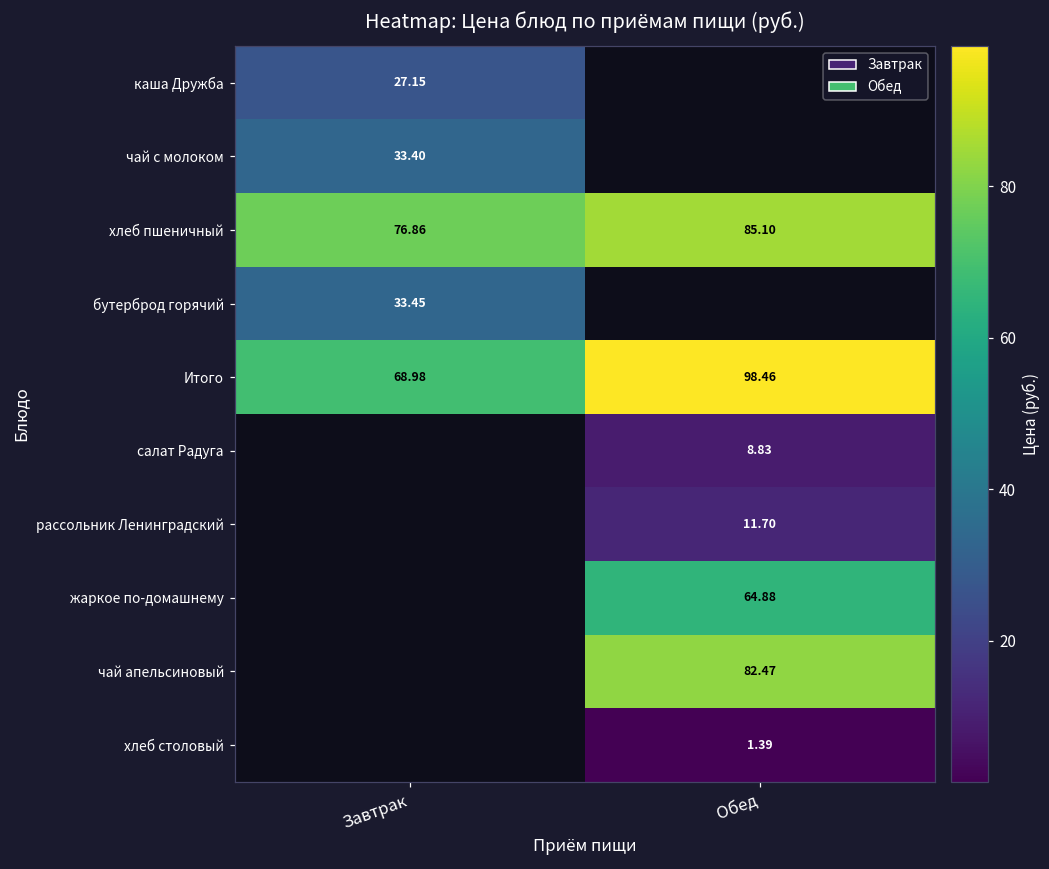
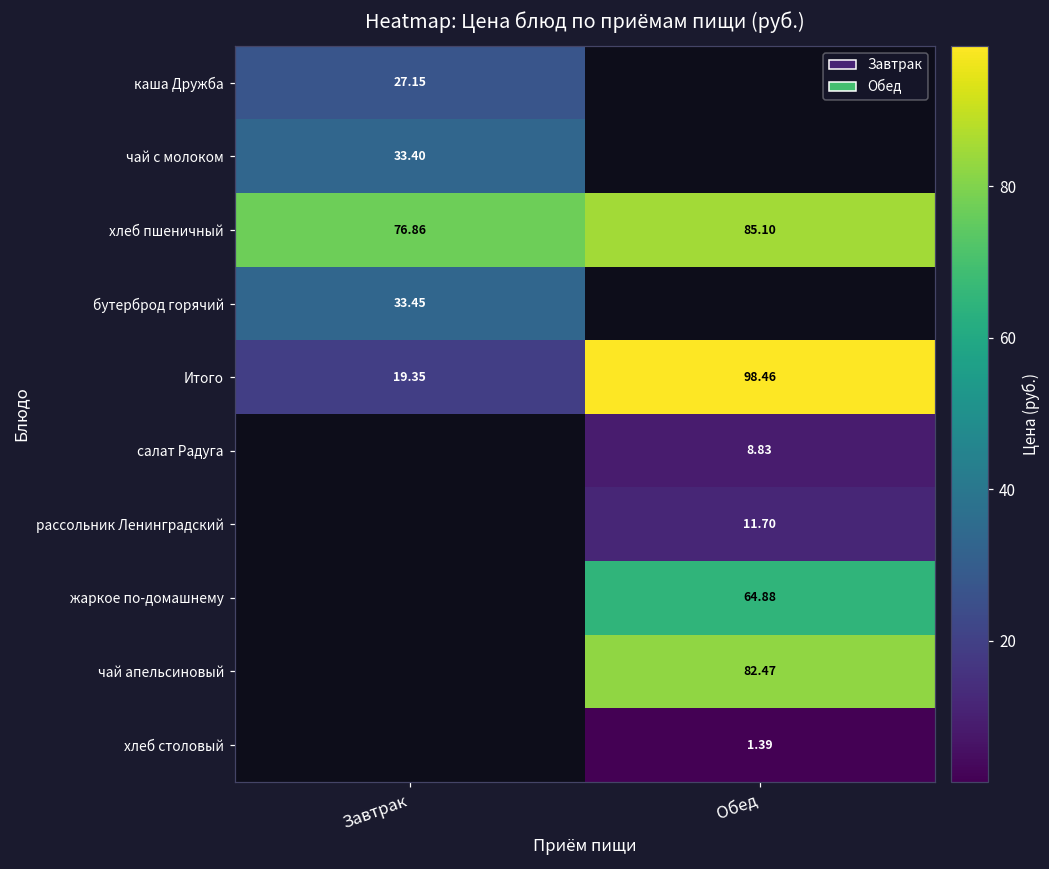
  {
    "каша Дружба": {
      "Завтрак": 27.15
    },
    "чай с молоком": {
      "Завтрак": 33.40
    },
    "хлеб пшеничный": {
      "Завтрак": 76.86,
      "Обед": 85.10
    },
    "бутерброд горячий": {
      "Завтрак": 33.45
    },
    "Итого": {
-     "Завтрак": 68.98,
+     "Завтрак": 19.35,
      "Обед": 98.46
    },
    "салат Радуга": {
      "Обед": 8.83
    },
    "рассольник Ленинградский": {
      "Обед": 11.70
    },
    "жаркое по-домашнему": {
      "Обед": 64.88
    },
    "чай апельсиновый": {
      "Обед": 82.47
    },
    "хлеб столовый": {
      "Обед": 1.39
    }
  }
